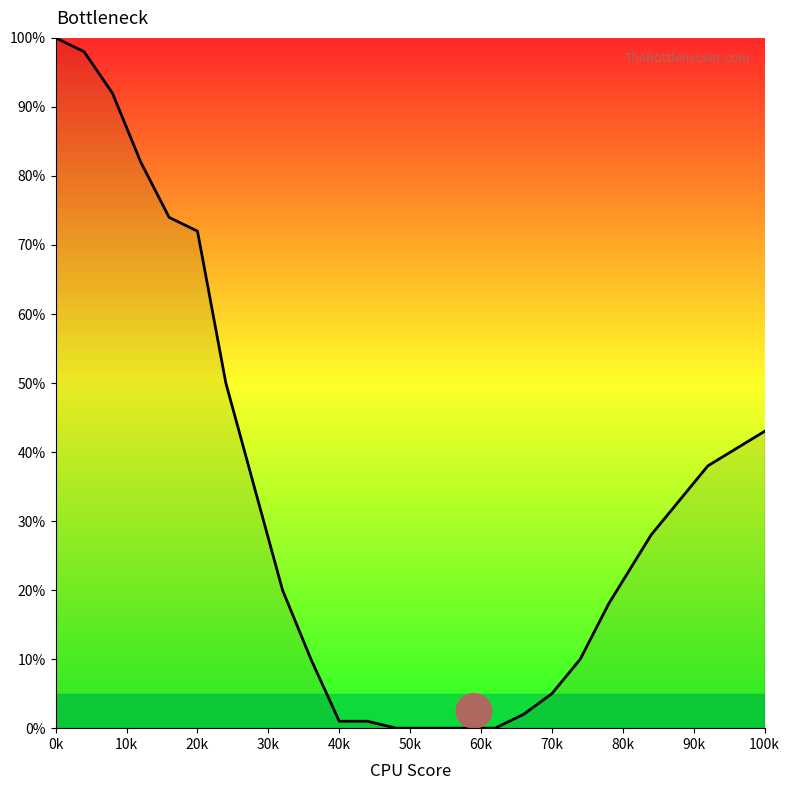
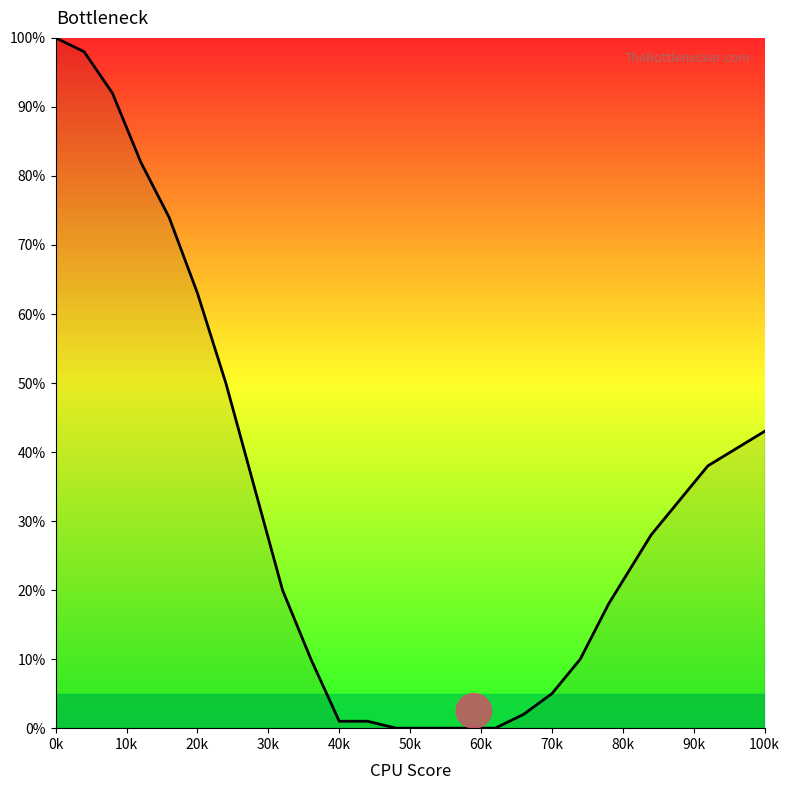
  {
    "0k": "100%",
-   "20k": "72%",
+   "20k": "63%",
    "100k": "43%"
  }
